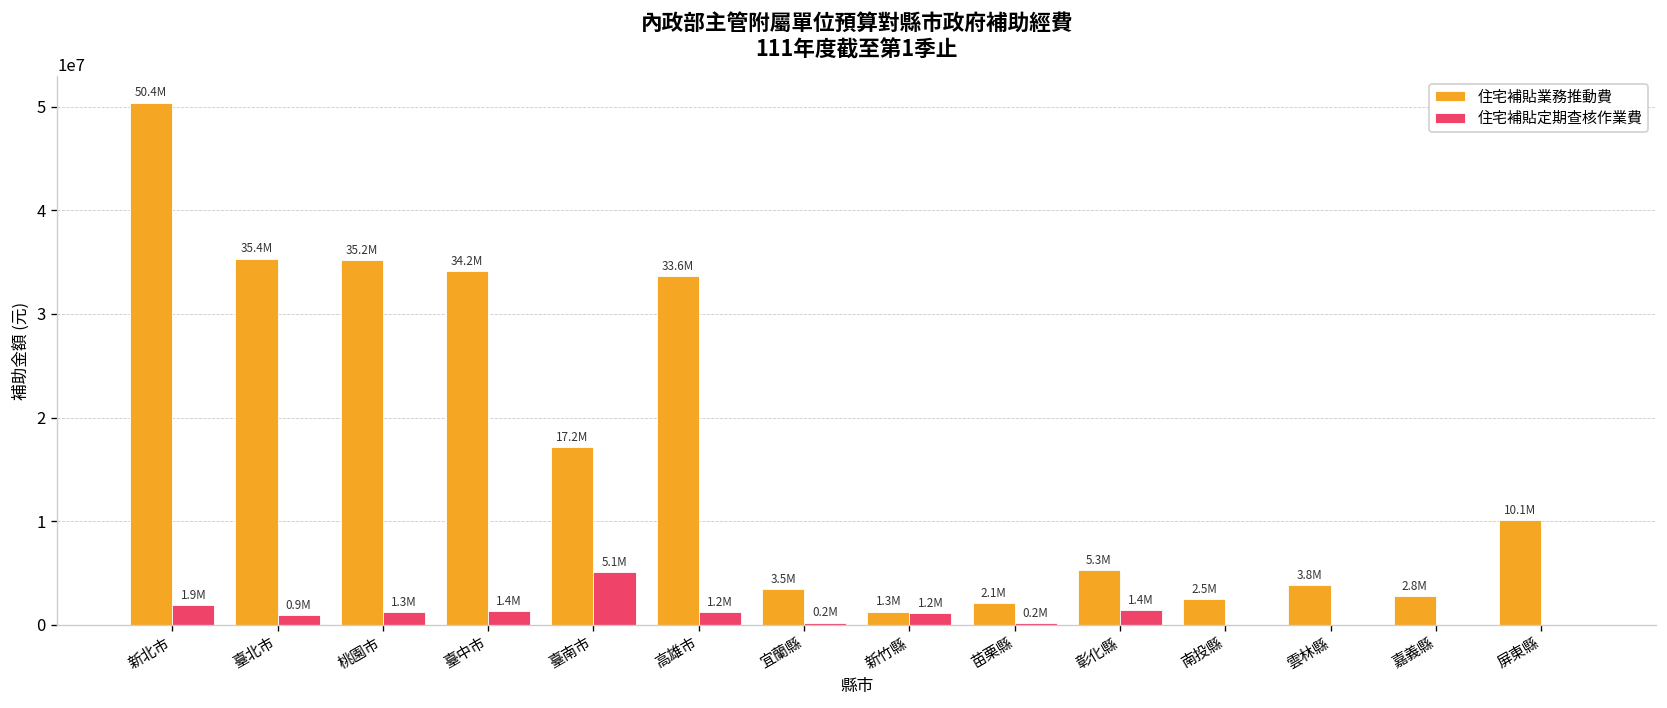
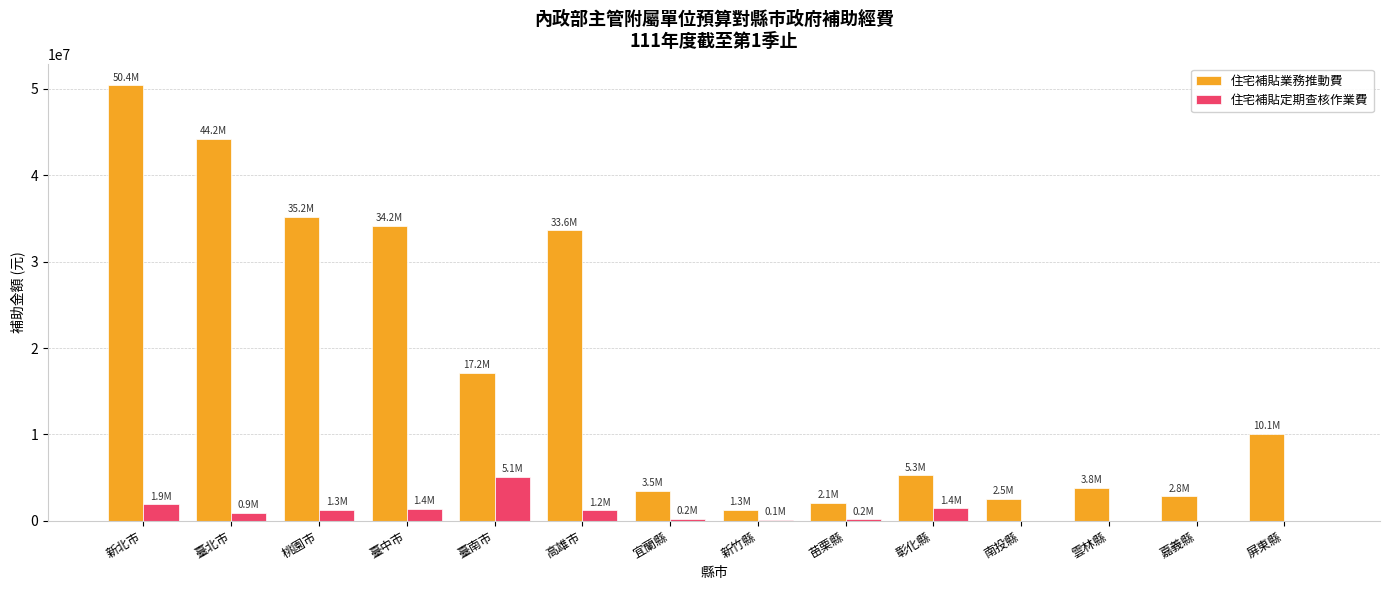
  {
    "住宅補貼業務推動費": {
      "新北市": "50.4M",
-     "臺北市": "35.4M",
+     "臺北市": "44.2M",
      "桃園市": "35.2M",
      "臺中市": "34.2M",
      "臺南市": "17.2M",
      "高雄市": "33.6M",
      "宜蘭縣": "3.5M",
      "新竹縣": "1.3M",
      "苗栗縣": "2.1M",
      "彰化縣": "5.3M",
      "南投縣": "2.5M",
      "雲林縣": "3.8M",
      "嘉義縣": "2.8M",
      "屏東縣": "10.1M"
    },
    "住宅補貼定期查核作業費": {
      "新北市": "1.9M",
      "臺北市": "0.9M",
      "桃園市": "1.3M",
      "臺中市": "1.4M",
      "臺南市": "5.1M",
      "高雄市": "1.2M",
      "宜蘭縣": "0.2M",
-     "新竹縣": "1.2M",
+     "新竹縣": "0.1M",
      "苗栗縣": "0.2M",
      "彰化縣": "1.4M"
    }
  }
